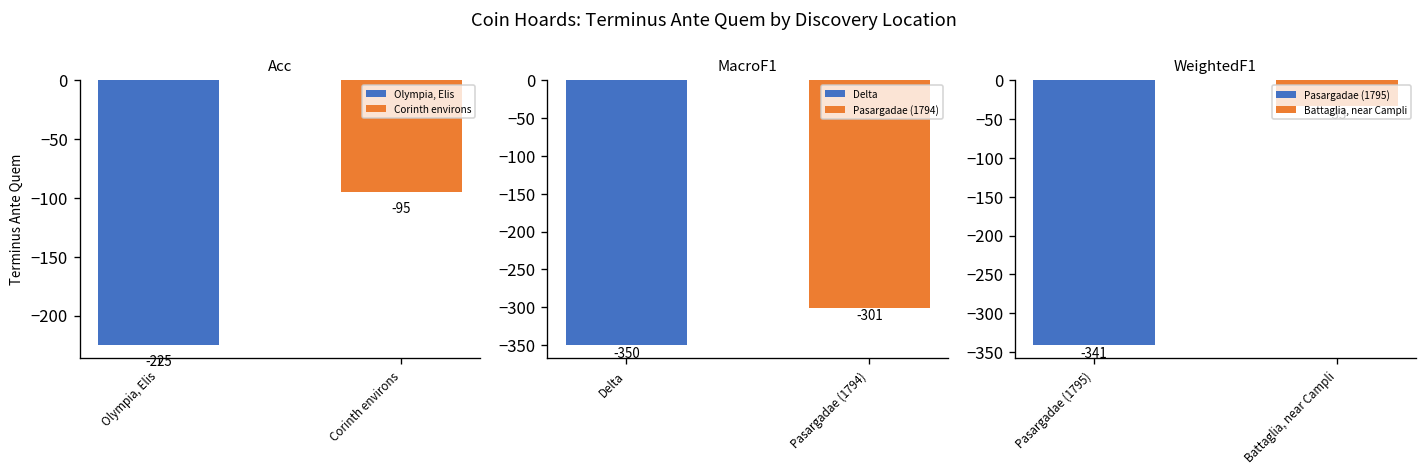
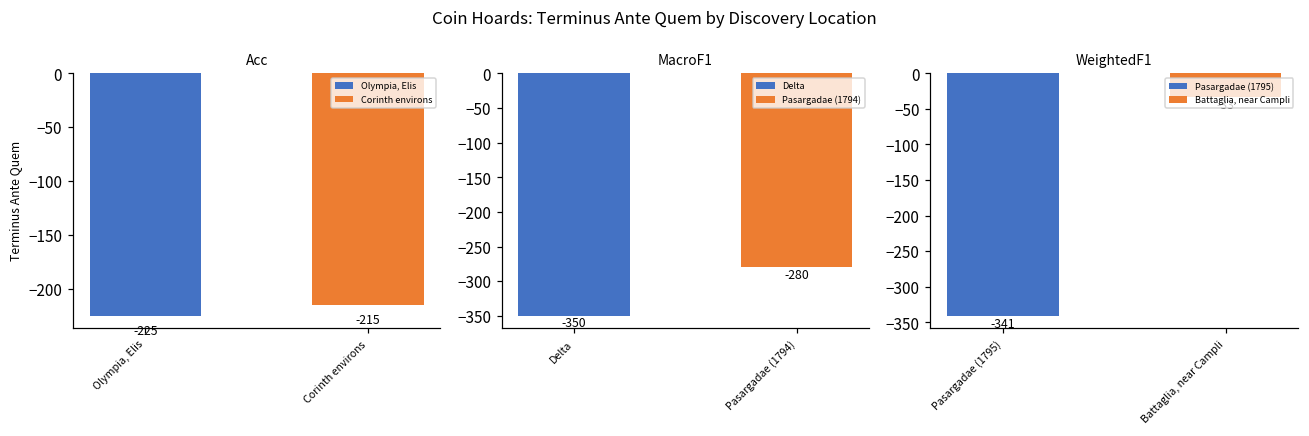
  {
    "Acc": {
      "Olympia, Elis": -225,
-     "Corinth environs": -95
+     "Corinth environs": -215
    },
    "MacroF1": {
      "Delta": -350,
-     "Pasargadae (1794)": -301
+     "Pasargadae (1794)": -280
    },
    "WeightedF1": {
      "Pasargadae (1795)": -341
    }
  }
